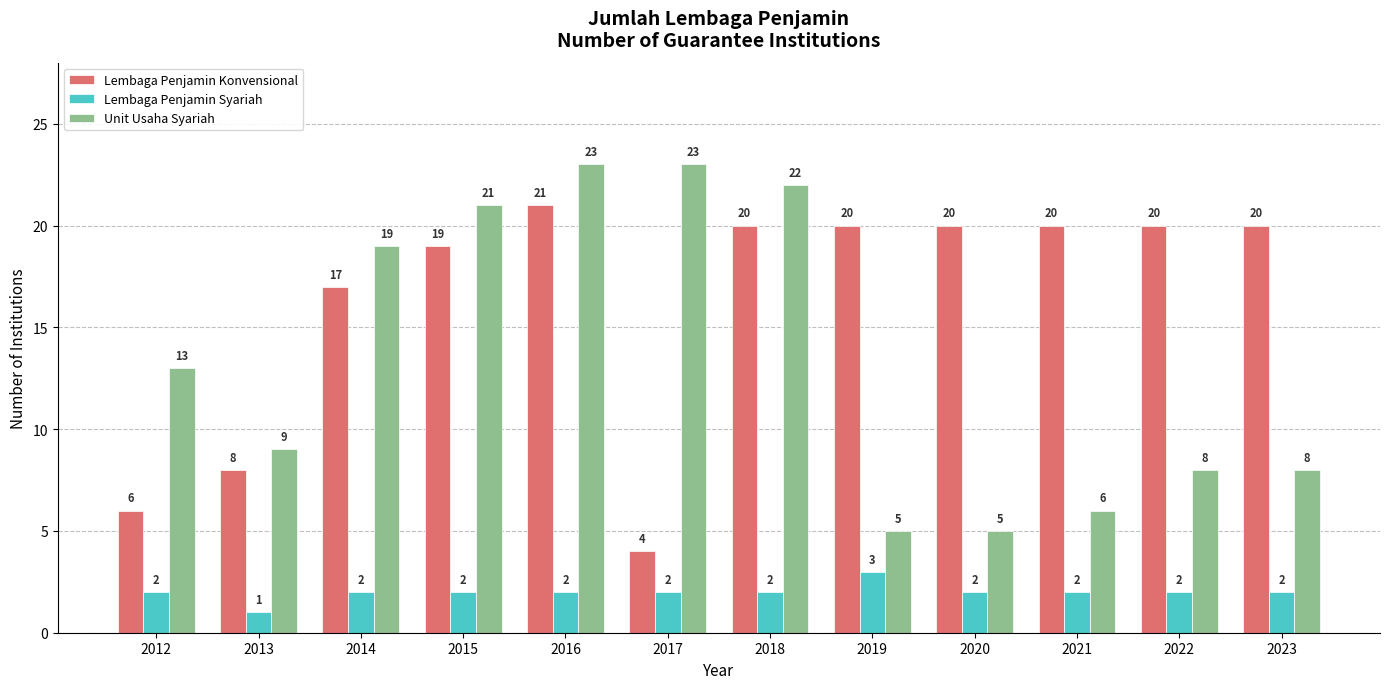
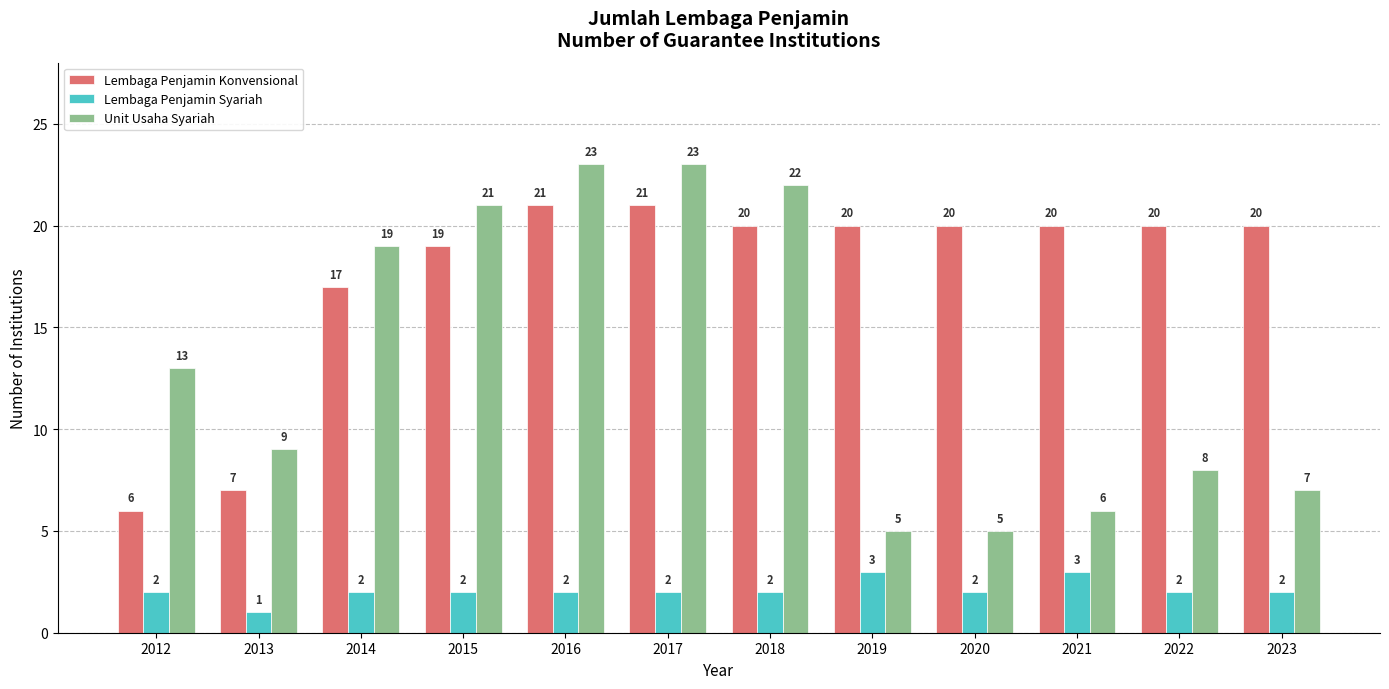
  {
    "Lembaga Penjamin Konvensional": {
      "2012": 6,
-     "2013": 8,
+     "2013": 7,
      "2014": 17,
      "2015": 19,
      "2016": 21,
-     "2017": 4,
+     "2017": 21,
      "2018": 20,
      "2019": 20,
      "2020": 20,
      "2021": 20,
      "2022": 20,
      "2023": 20
    },
    "Lembaga Penjamin Syariah": {
      "2012": 2,
      "2013": 1,
      "2014": 2,
      "2015": 2,
      "2016": 2,
      "2017": 2,
      "2018": 2,
      "2019": 3,
      "2020": 2,
-     "2021": 2,
+     "2021": 3,
      "2022": 2,
      "2023": 2
    },
    "Unit Usaha Syariah": {
      "2012": 13,
      "2013": 9,
      "2014": 19,
      "2015": 21,
      "2016": 23,
      "2017": 23,
      "2018": 22,
      "2019": 5,
      "2020": 5,
      "2021": 6,
      "2022": 8,
-     "2023": 8
+     "2023": 7
    }
  }
